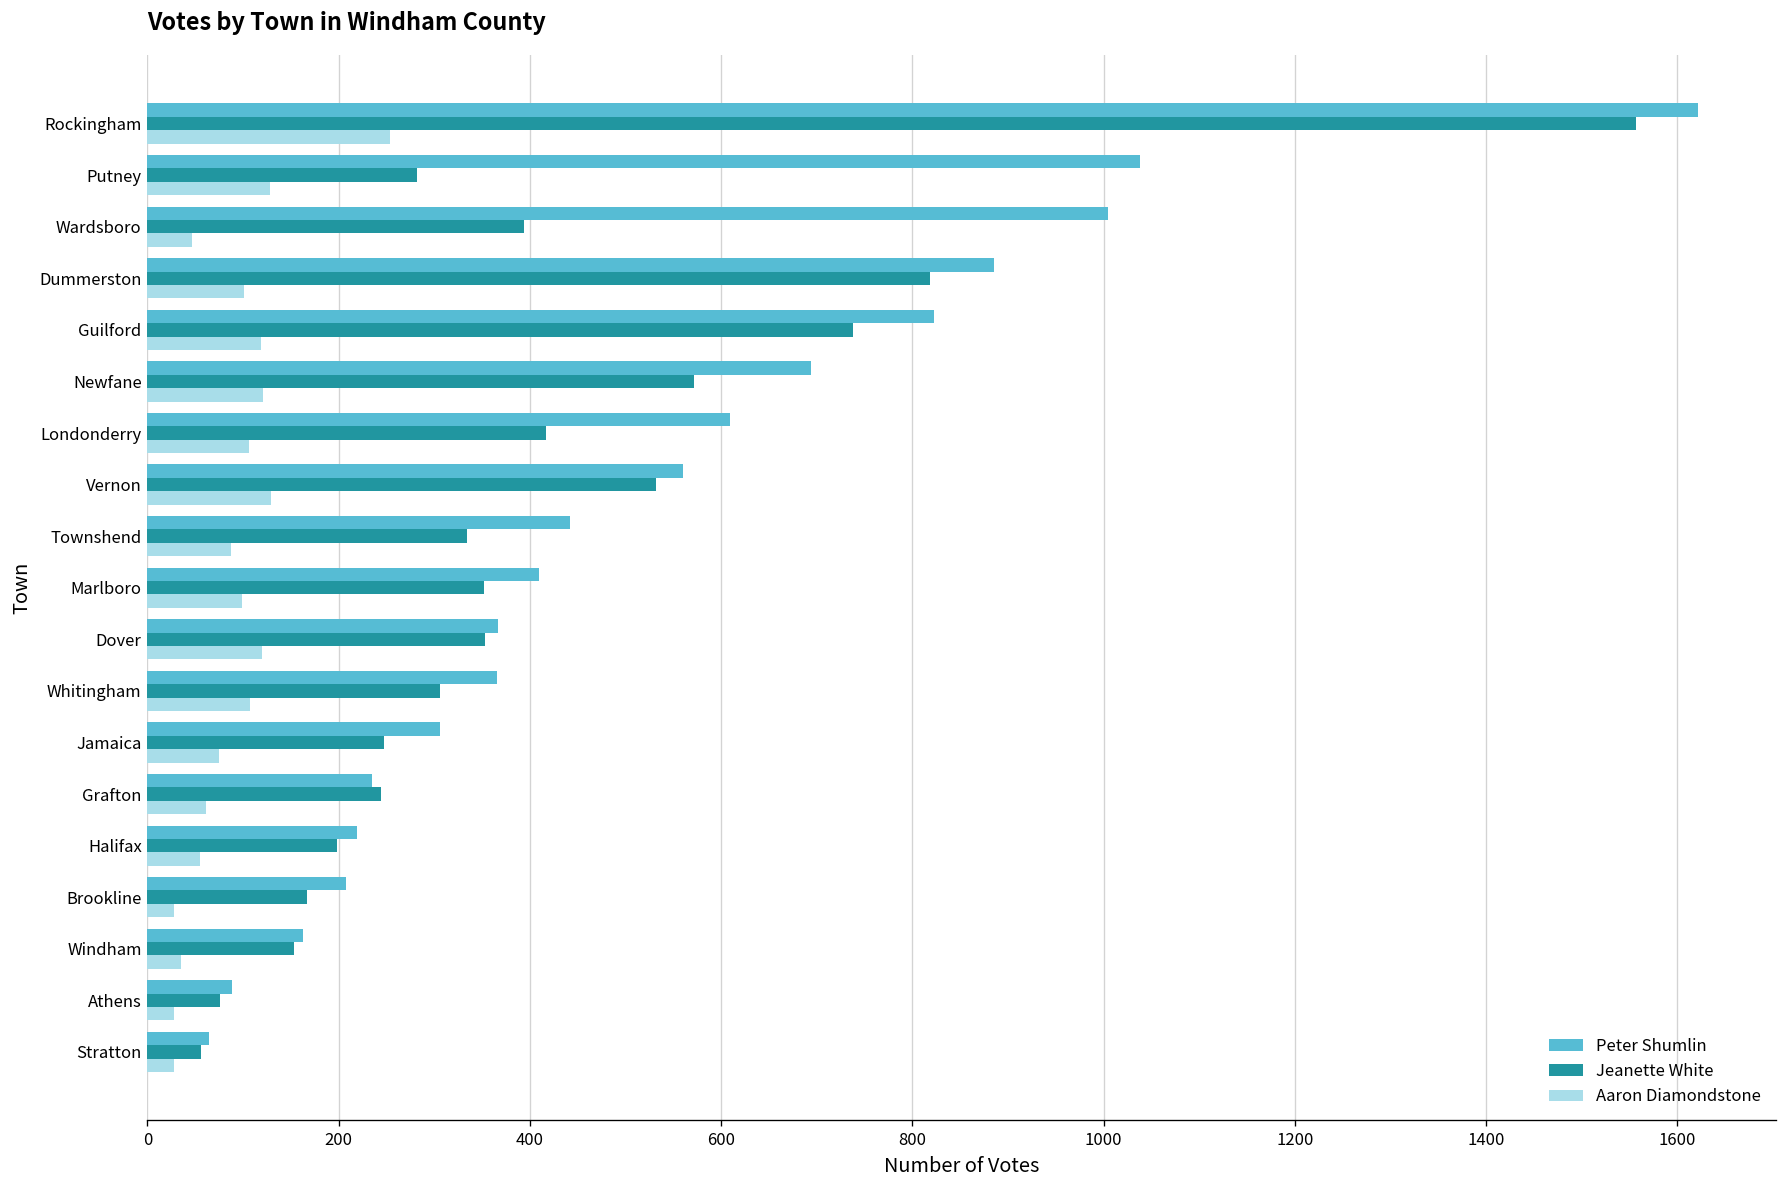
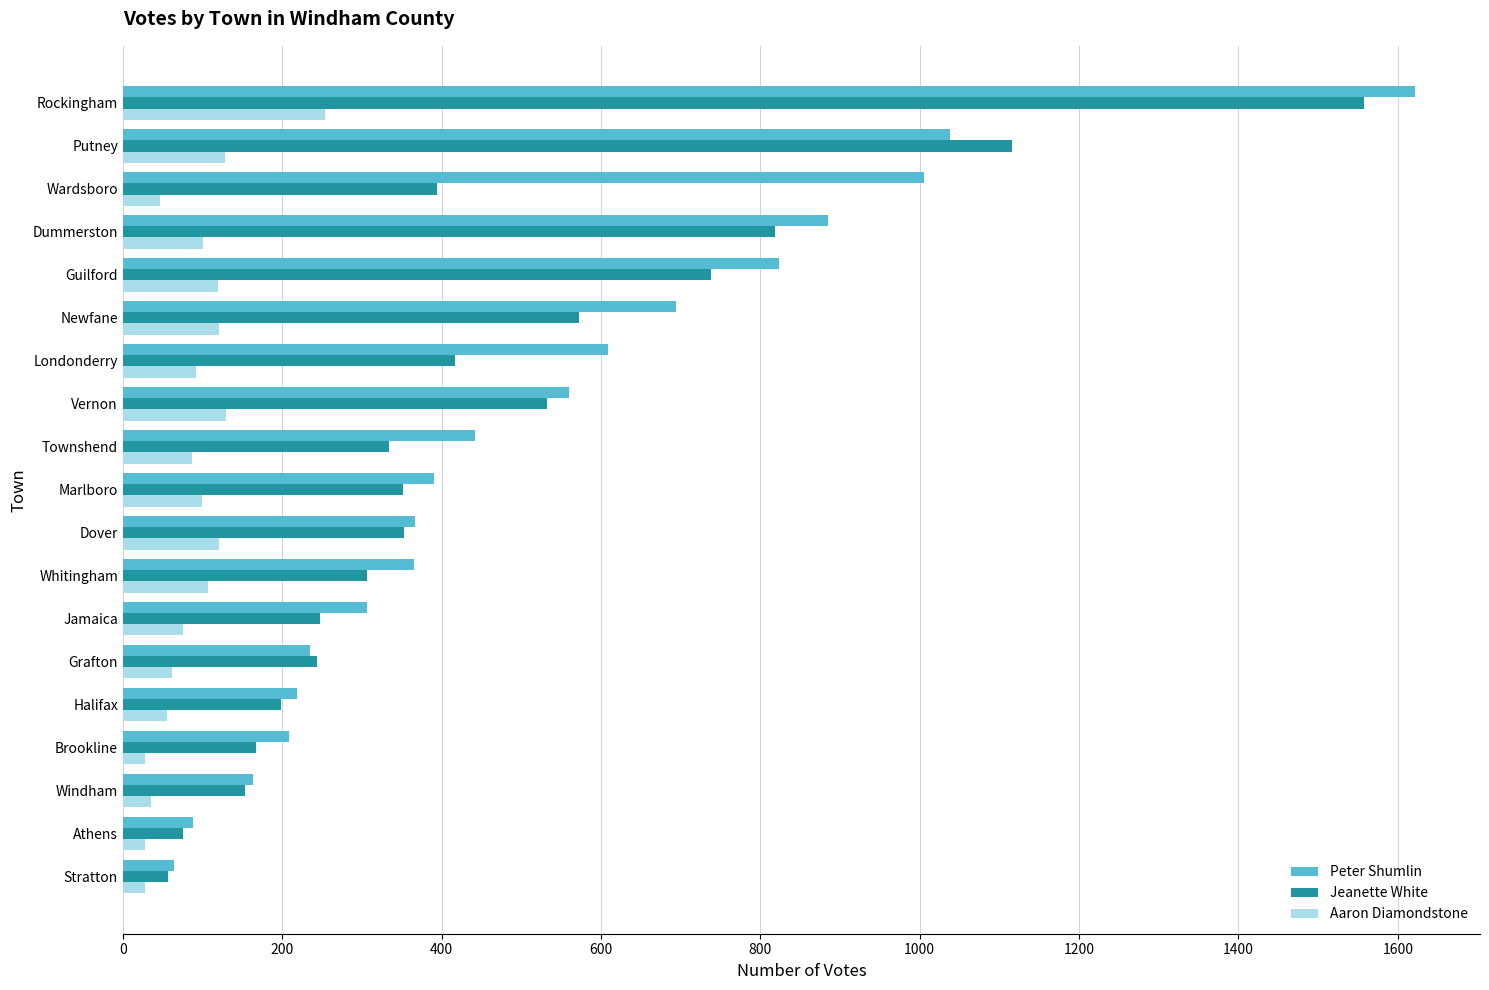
  {
    "Peter Shumlin": {
      "Rockingham": 1620,
      "Putney": 1040,
      "Wardsboro": 1010,
      "Dummerston": 890,
      "Guilford": 820,
      "Newfane": 690,
      "Londonderry": 610,
      "Vernon": 560,
      "Townshend": 440,
-     "Marlboro": 410,
+     "Marlboro": 390,
      "Dover": 370,
      "Whitingham": 370,
      "Jamaica": 310,
      "Grafton": 240,
      "Halifax": 220,
      "Brookline": 210,
      "Windham": 160,
      "Athens": 90,
      "Stratton": 60
    },
    "Jeanette White": {
      "Rockingham": 1560,
-     "Putney": 280,
+     "Putney": 1120,
      "Wardsboro": 390,
      "Dummerston": 820,
      "Guilford": 740,
      "Newfane": 570,
      "Londonderry": 420,
      "Vernon": 530,
      "Townshend": 330,
      "Marlboro": 350,
      "Dover": 350,
      "Whitingham": 310,
      "Jamaica": 250,
      "Grafton": 240,
      "Halifax": 200,
      "Brookline": 170,
      "Windham": 150,
      "Athens": 80,
      "Stratton": 60
    },
    "Aaron Diamondstone": {
      "Rockingham": 250,
      "Putney": 130,
      "Wardsboro": 50,
      "Dummerston": 100,
      "Guilford": 120,
      "Newfane": 120,
-     "Londonderry": 110,
+     "Londonderry": 90,
      "Vernon": 130,
      "Townshend": 90,
      "Marlboro": 100,
      "Dover": 120,
      "Whitingham": 110,
      "Jamaica": 80,
      "Grafton": 60,
      "Halifax": 60,
      "Brookline": 30,
      "Windham": 40,
      "Athens": 30,
      "Stratton": 30
    }
  }
